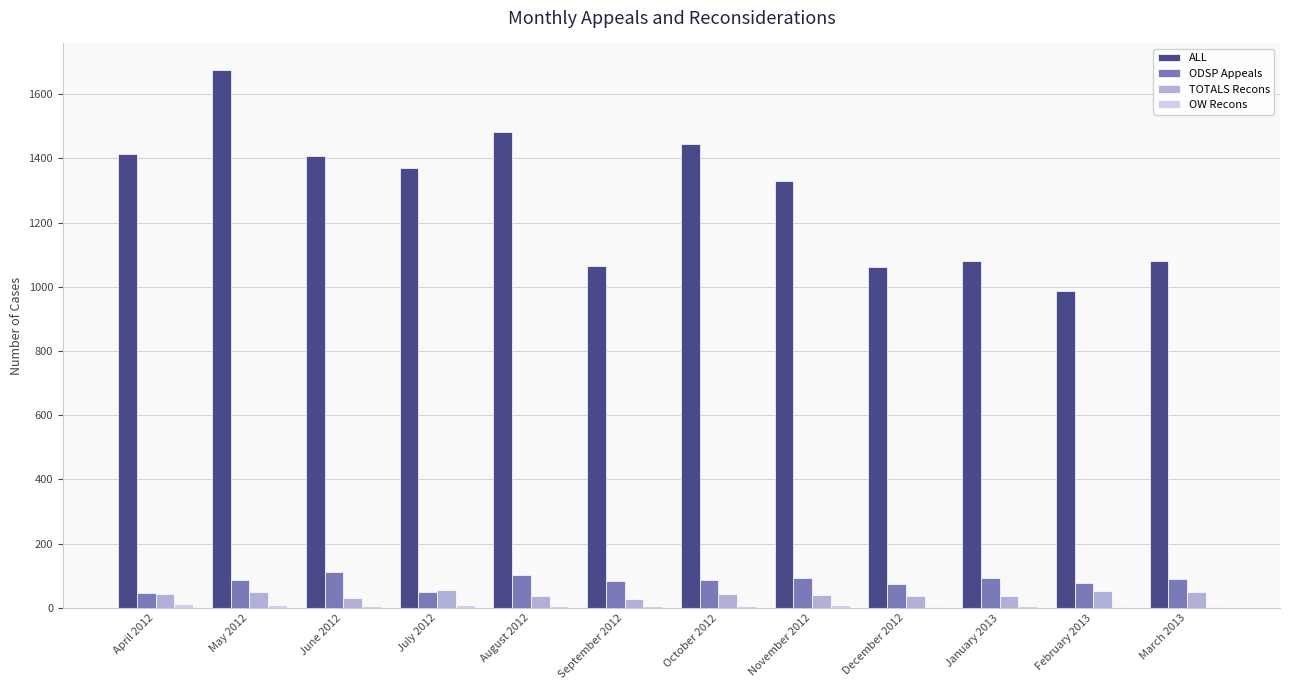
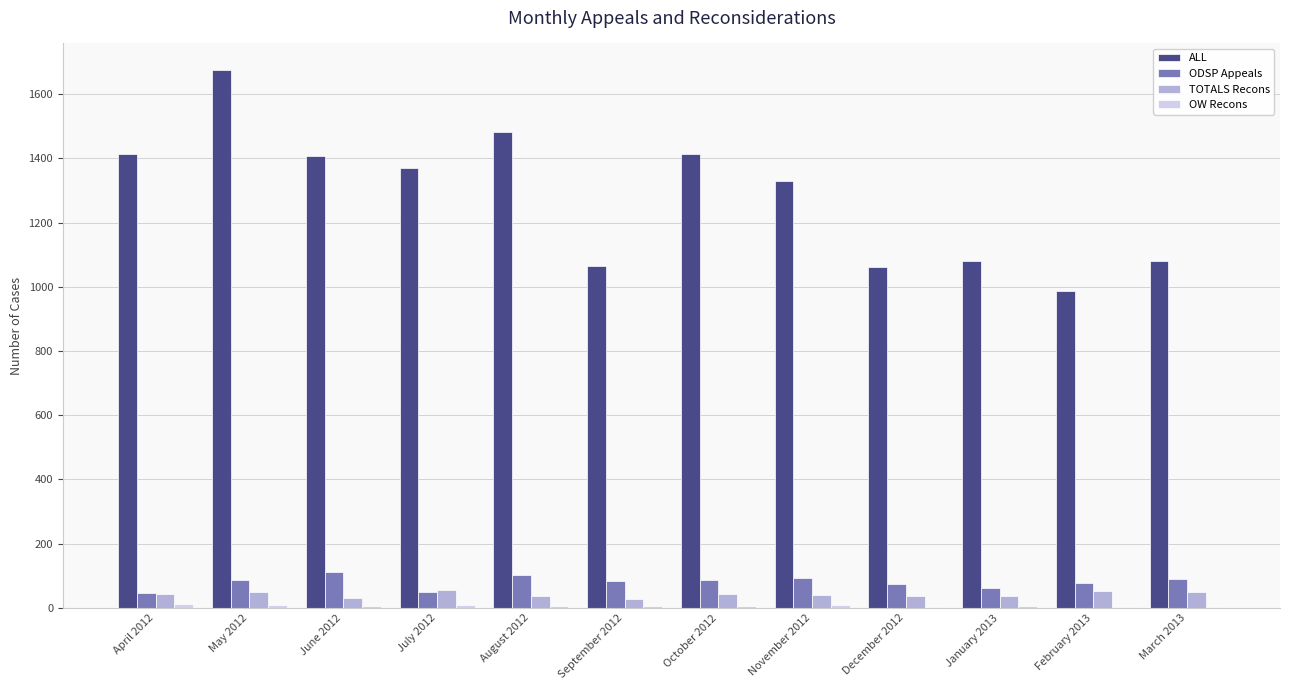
  {
    "ALL": {
      "April 2012": 1410,
      "May 2012": 1670,
      "June 2012": 1410,
      "July 2012": 1370,
      "August 2012": 1480,
      "September 2012": 1070,
-     "October 2012": 1450,
+     "October 2012": 1410,
      "November 2012": 1330,
      "December 2012": 1060,
      "January 2013": 1080,
      "February 2013": 990,
      "March 2013": 1080
    },
    "ODSP Appeals": {
      "April 2012": 50,
      "May 2012": 90,
      "June 2012": 110,
      "July 2012": 50,
      "August 2012": 100,
      "September 2012": 80,
      "October 2012": 90,
      "November 2012": 90,
      "December 2012": 80,
-     "January 2013": 90,
+     "January 2013": 60,
      "February 2013": 80,
      "March 2013": 90
    }
  }
